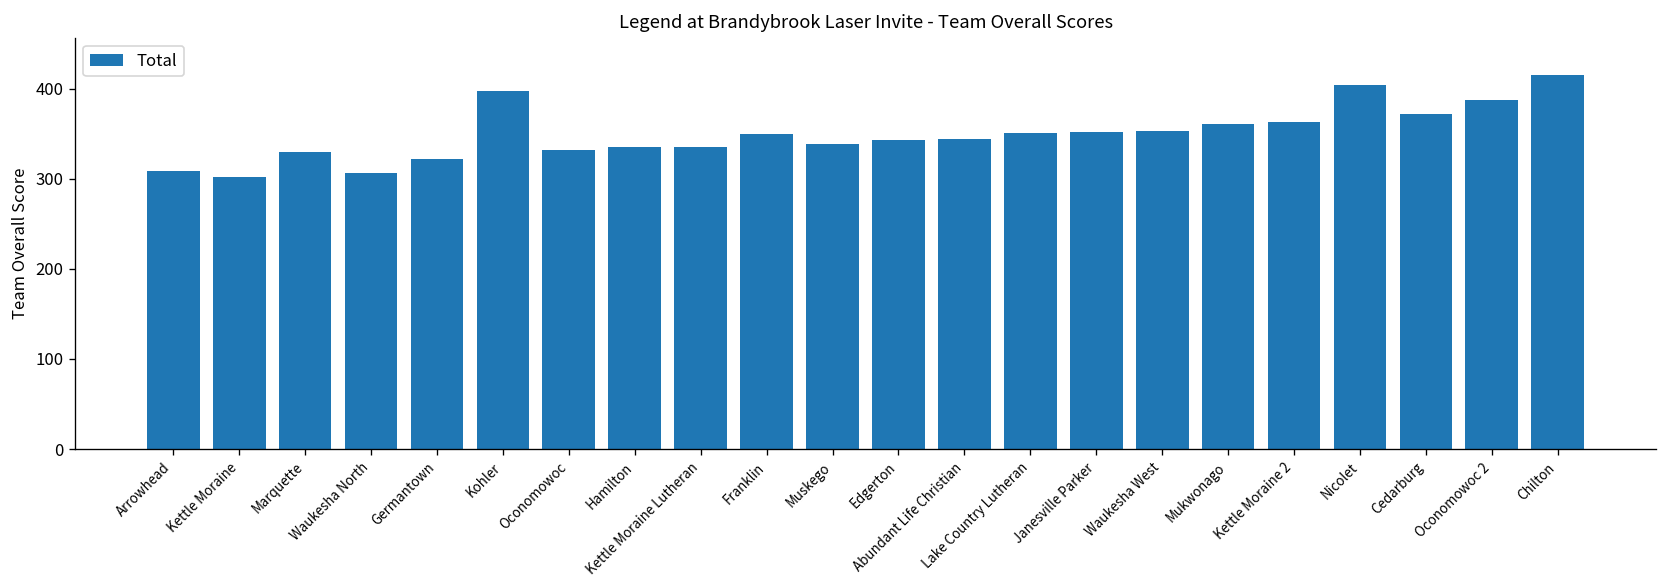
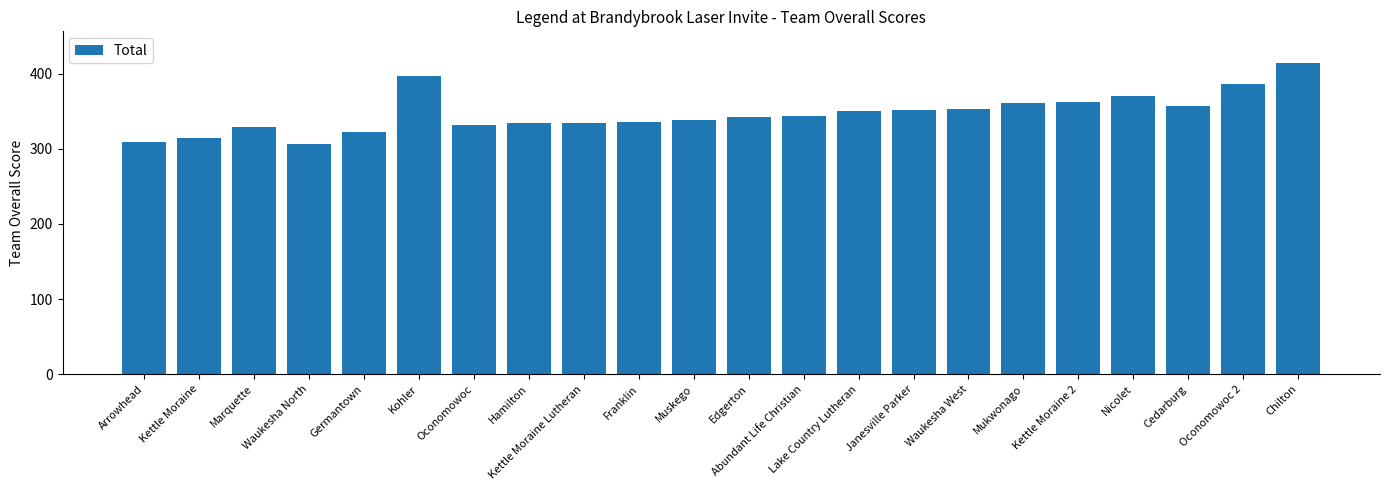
  {
    "Arrowhead": 310,
-   "Kettle Moraine": 300,
+   "Kettle Moraine": 310,
    "Marquette": 330,
    "Waukesha North": 310,
    "Germantown": 320,
    "Kohler": 400,
    "Oconomowoc": 330,
    "Hamilton": 340,
    "Kettle Moraine Lutheran": 340,
-   "Franklin": 350,
+   "Franklin": 340,
    "Muskego": 340,
    "Edgerton": 340,
    "Abundant Life Christian": 340,
    "Lake Country Lutheran": 350,
    "Janesville Parker": 350,
    "Waukesha West": 350,
    "Mukwonago": 360,
    "Kettle Moraine 2": 360,
-   "Nicolet": 400,
-   "Cedarburg": 370,
+   "Nicolet": 370,
+   "Cedarburg": 360,
    "Oconomowoc 2": 390,
    "Chilton": 420
  }
